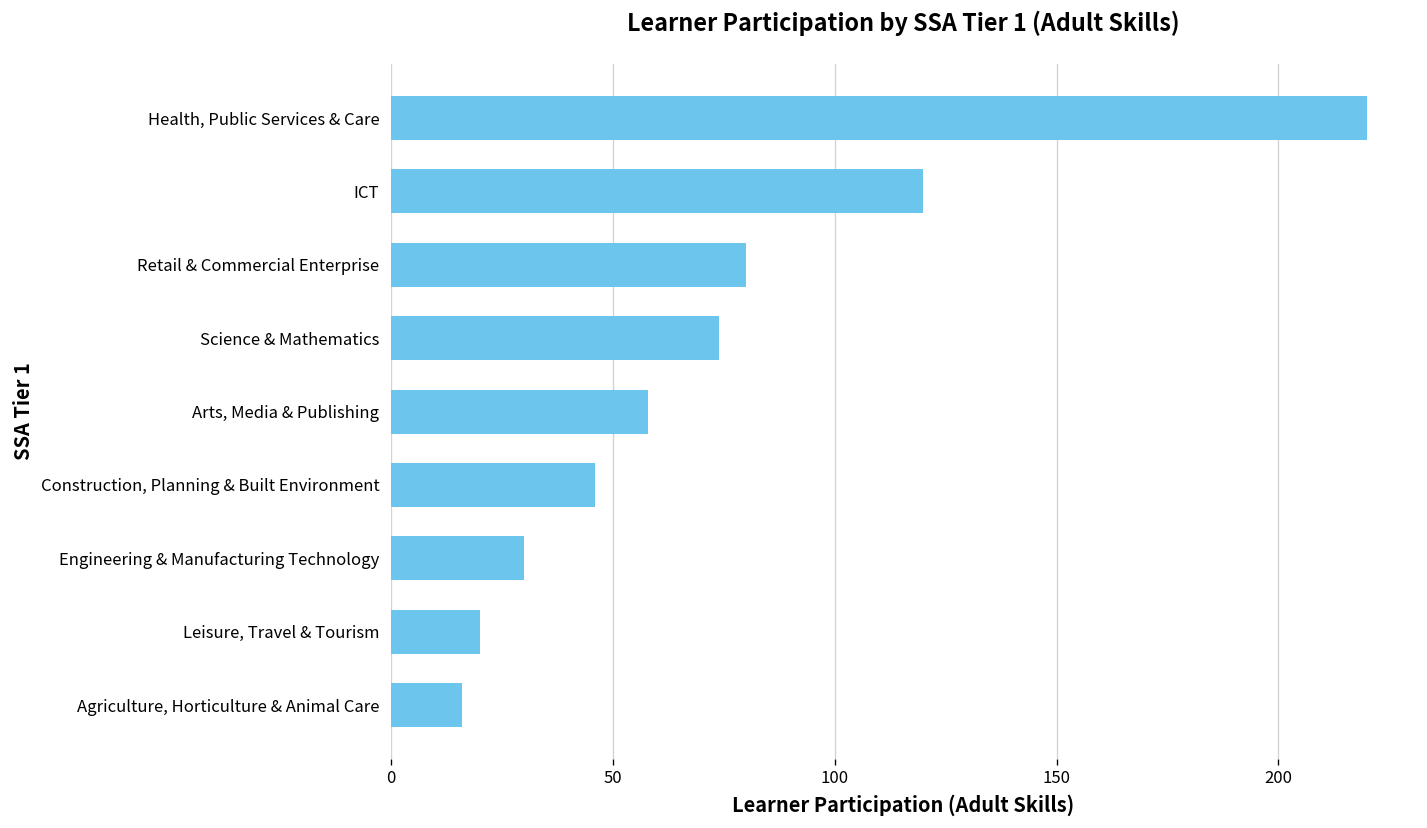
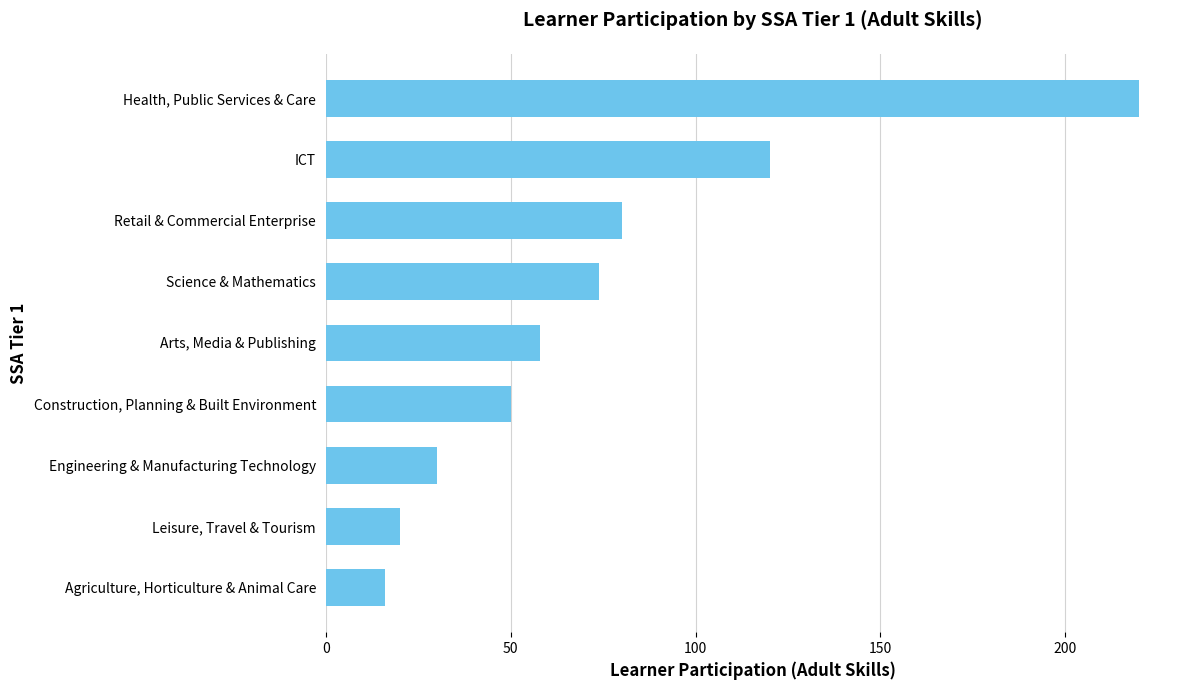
  {
    "Health, Public Services & Care": 220,
    "ICT": 120,
    "Retail & Commercial Enterprise": 80,
    "Science & Mathematics": 74,
    "Arts, Media & Publishing": 58,
-   "Construction, Planning & Built Environment": 46,
+   "Construction, Planning & Built Environment": 50,
    "Engineering & Manufacturing Technology": 30,
    "Leisure, Travel & Tourism": 20,
    "Agriculture, Horticulture & Animal Care": 16
  }
